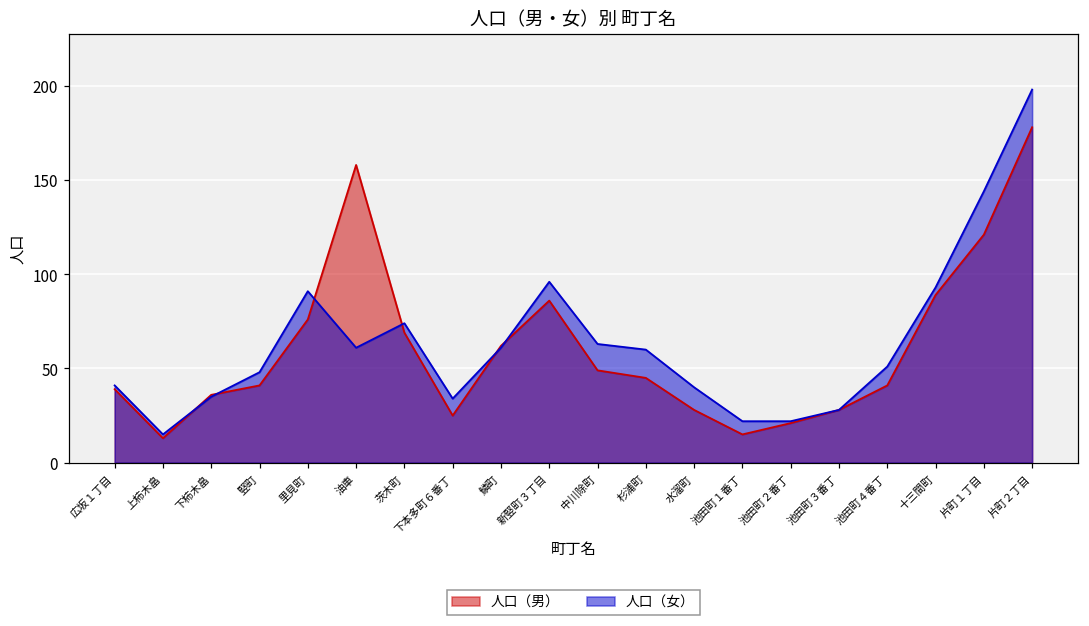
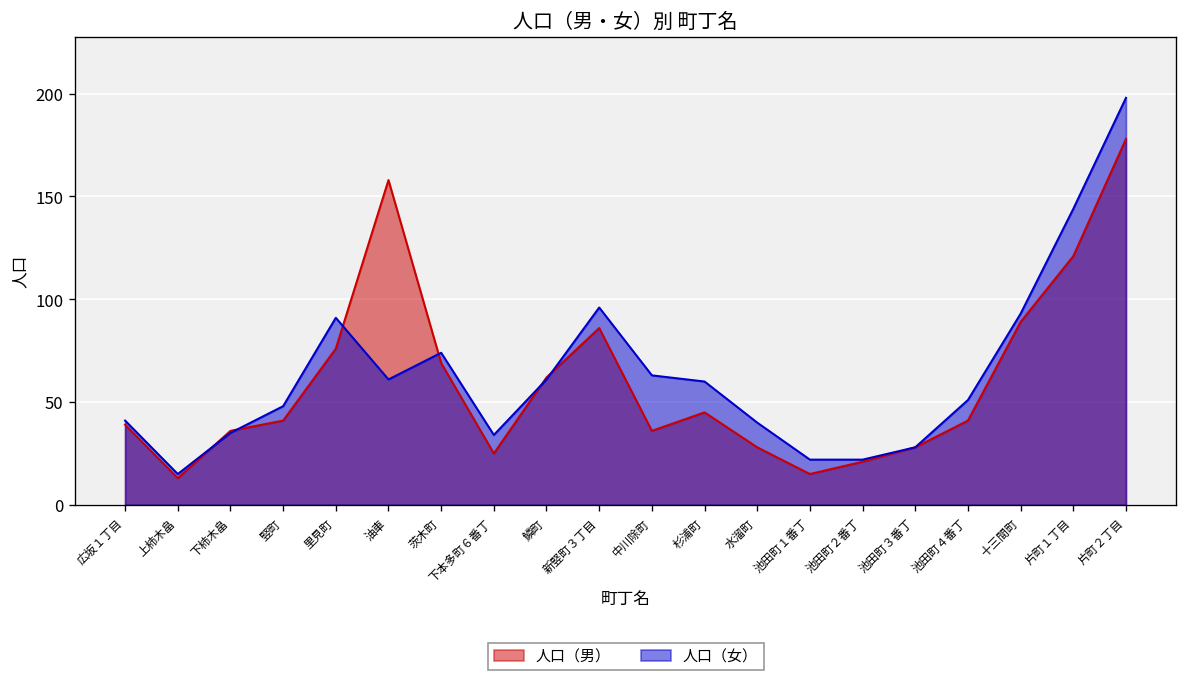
  {
    "人口（男）": {
      "広坂１丁目": 39,
      "上柿木畠": 13,
      "竪町": 41,
      "里見町": 76,
      "油車": 158,
      "茨木町": 69,
      "下本多町６番丁": 25,
      "新竪町３丁目": 86,
-     "中川除町": 49,
+     "中川除町": 36,
      "杉浦町": 45,
      "水溜町": 28,
      "池田町１番丁": 15,
      "池田町４番丁": 41,
      "十三間町": 89,
      "片町１丁目": 121,
      "片町２丁目": 178
    },
    "人口（女）": {
      "広坂１丁目": 41,
      "上柿木畠": 15,
      "竪町": 48,
      "里見町": 91,
      "油車": 61,
      "茨木町": 74,
      "下本多町６番丁": 34,
      "新竪町３丁目": 96,
      "中川除町": 63,
      "杉浦町": 60,
      "水溜町": 40,
      "池田町１番丁": 22,
      "池田町４番丁": 51,
      "十三間町": 93,
      "片町１丁目": 144,
      "片町２丁目": 198
    }
  }
